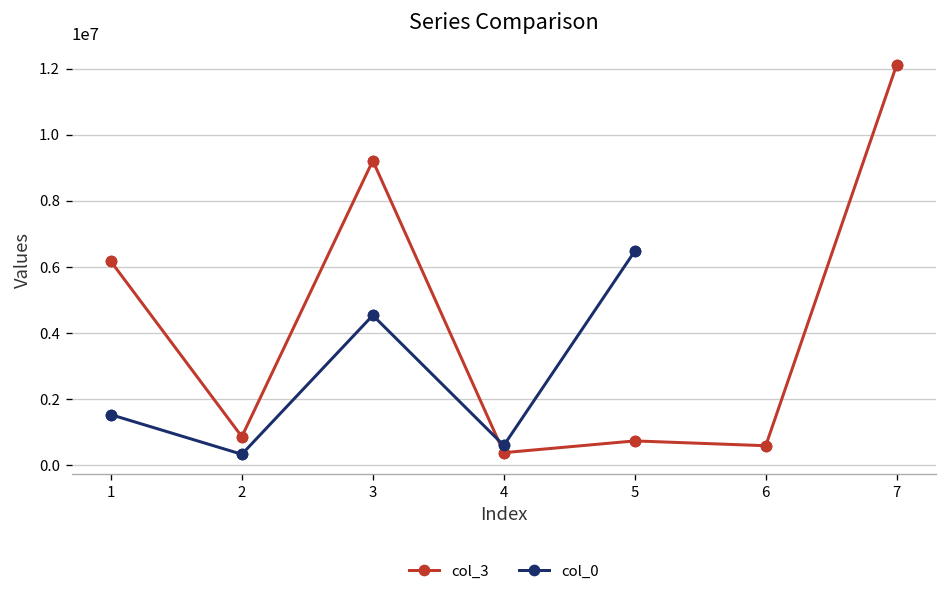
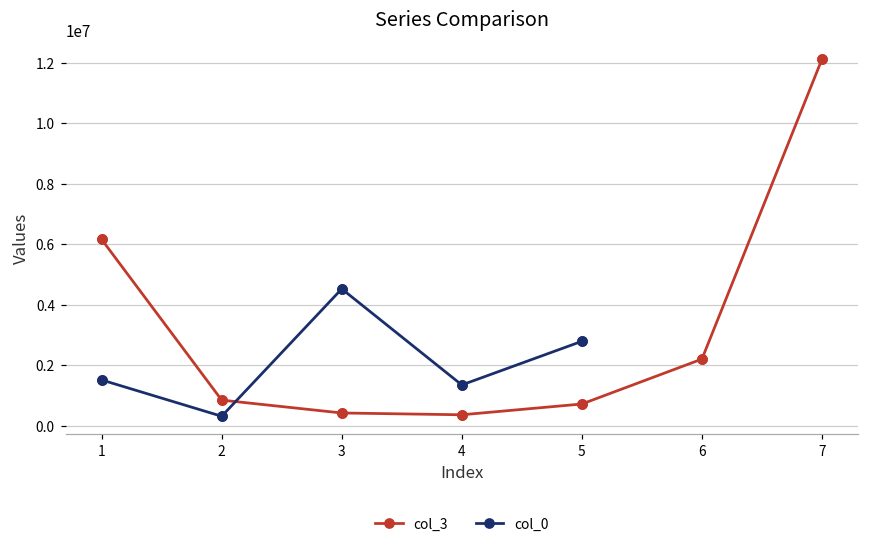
  {
    "col_3": {
      "1": 6200000,
      "2": 900000,
-     "3": 9200000,
+     "3": 400000,
      "4": 400000,
      "5": 700000,
-     "6": 600000,
+     "6": 2200000,
      "7": 12100000
    },
    "col_0": {
      "1": 1500000,
      "2": 300000,
      "3": 4500000,
-     "4": 600000,
-     "5": 6500000
+     "4": 1400000,
+     "5": 2800000
    }
  }
